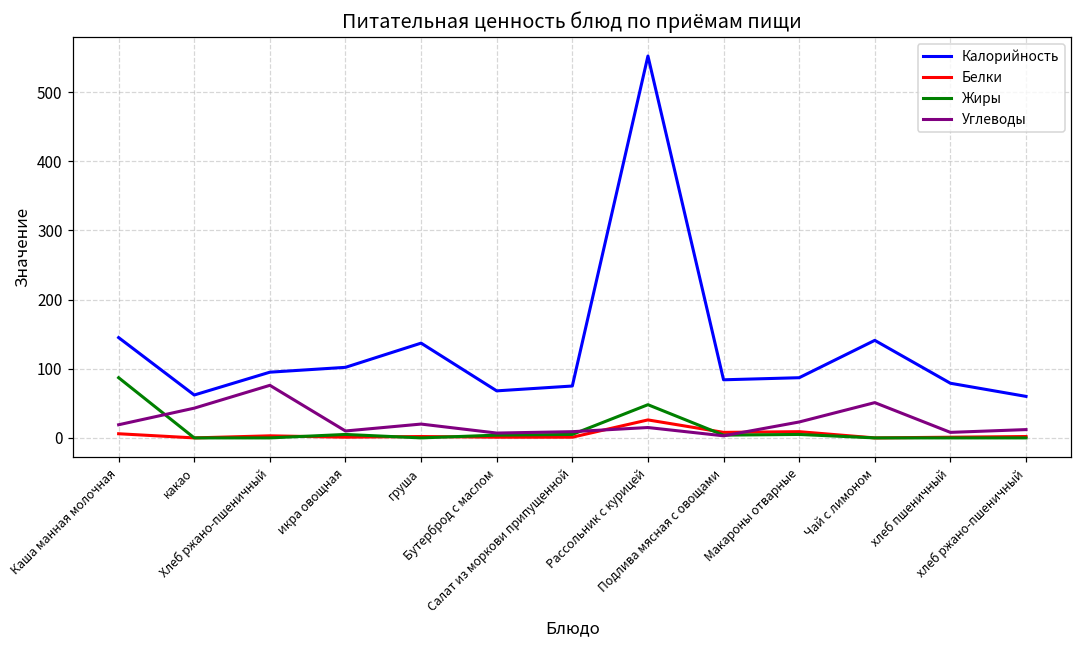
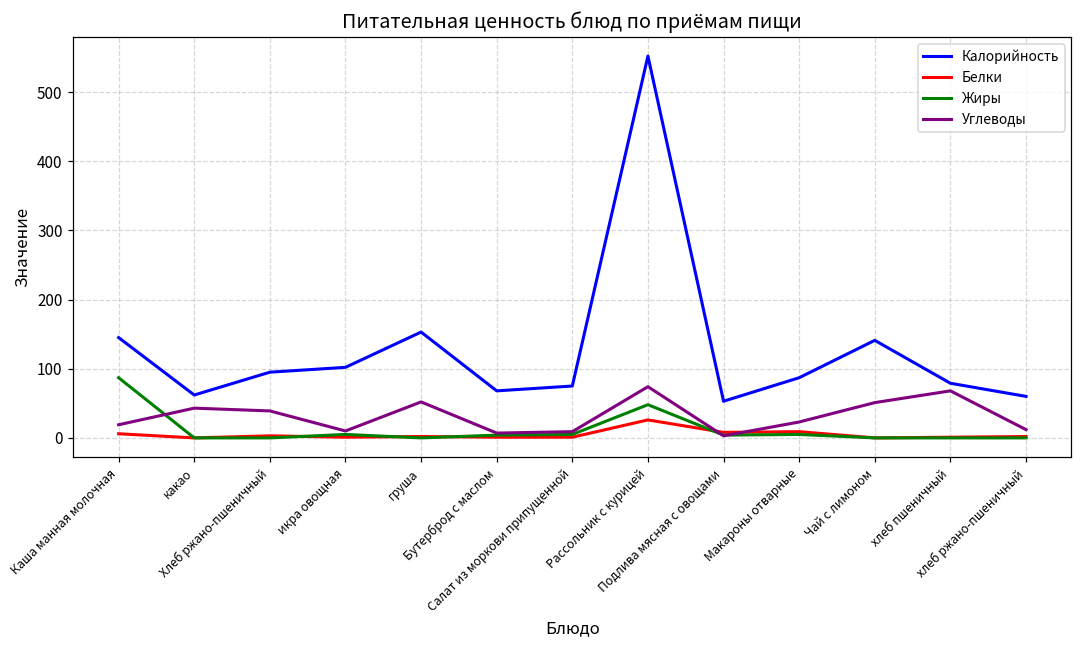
  {
    "Калорийность": {
      "Каша манная молочная": 150,
      "какао": 60,
      "Хлеб ржано-пшеничный": 100,
      "икра овощная": 100,
-     "груша": 140,
+     "груша": 150,
      "Бутерброд с маслом": 70,
      "Салат из моркови припущенной": 80,
      "Рассольник с курицей": 550,
-     "Подлива мясная с овощами": 80,
+     "Подлива мясная с овощами": 50,
      "Макароны отварные": 90,
      "Чай с лимоном": 140,
      "хлеб пшеничный": 80,
      "хлеб ржано-пшеничный": 60
    },
    "Белки": {
      "Каша манная молочная": 10,
      "икра овощная": 0,
      "Салат из моркови припущенной": 0,
      "Рассольник с курицей": 30
    },
    "Жиры": {
      "Каша манная молочная": 90,
      "икра овощная": 10,
      "Рассольник с курицей": 50
    },
    "Углеводы": {
      "Каша манная молочная": 20,
      "какао": 40,
-     "Хлеб ржано-пшеничный": 80,
+     "Хлеб ржано-пшеничный": 40,
      "икра овощная": 10,
-     "груша": 20,
-     "Рассольник с курицей": 20,
+     "груша": 50,
+     "Рассольник с курицей": 70,
      "Макароны отварные": 20,
      "Чай с лимоном": 50,
-     "хлеб пшеничный": 10,
+     "хлеб пшеничный": 70,
      "хлеб ржано-пшеничный": 10
    }
  }
